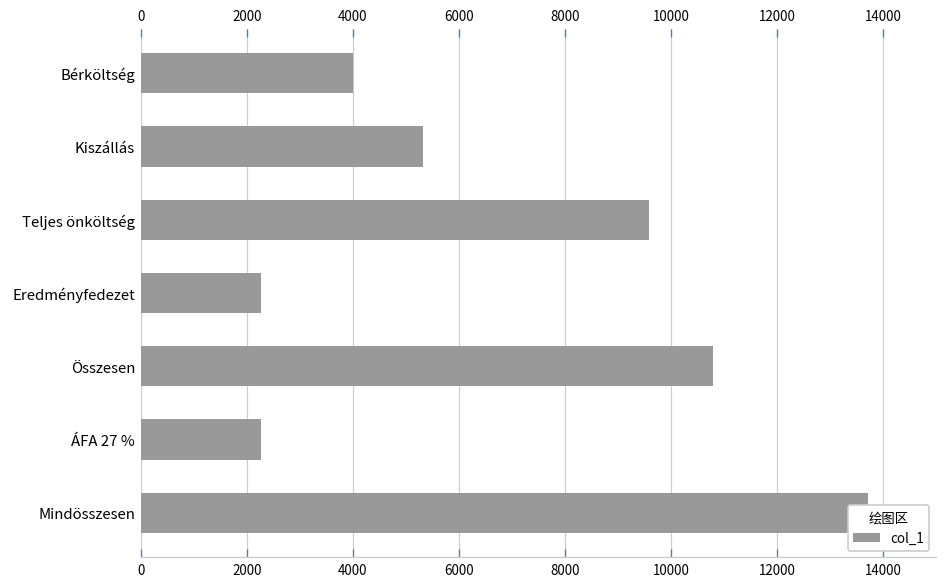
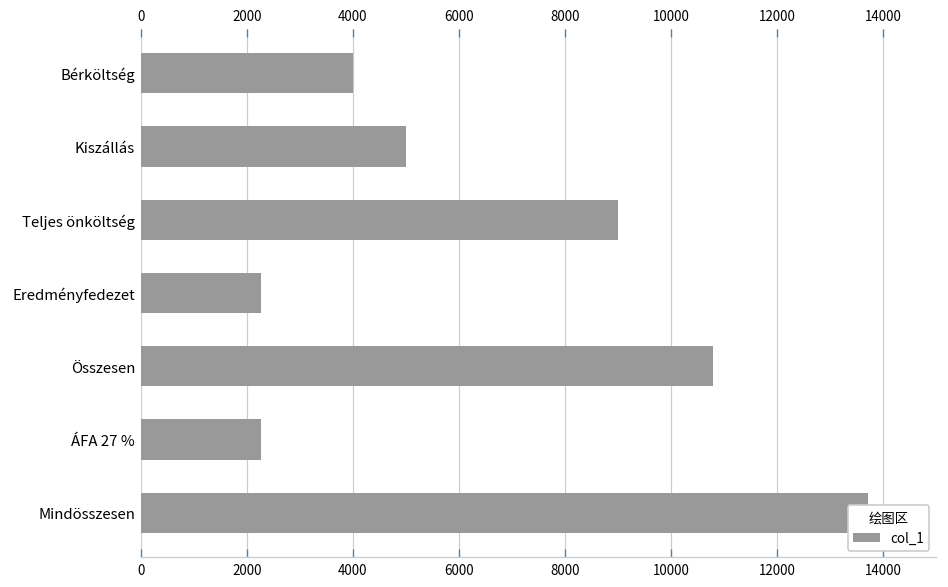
  {
    "Bérköltség": 4000,
-   "Kiszállás": 5300,
-   "Teljes önköltség": 9600,
+   "Kiszállás": 5000,
+   "Teljes önköltség": 9000,
    "Eredményfedezet": 2300,
    "Összesen": 10800,
    "ÁFA 27 %": 2300
  }
